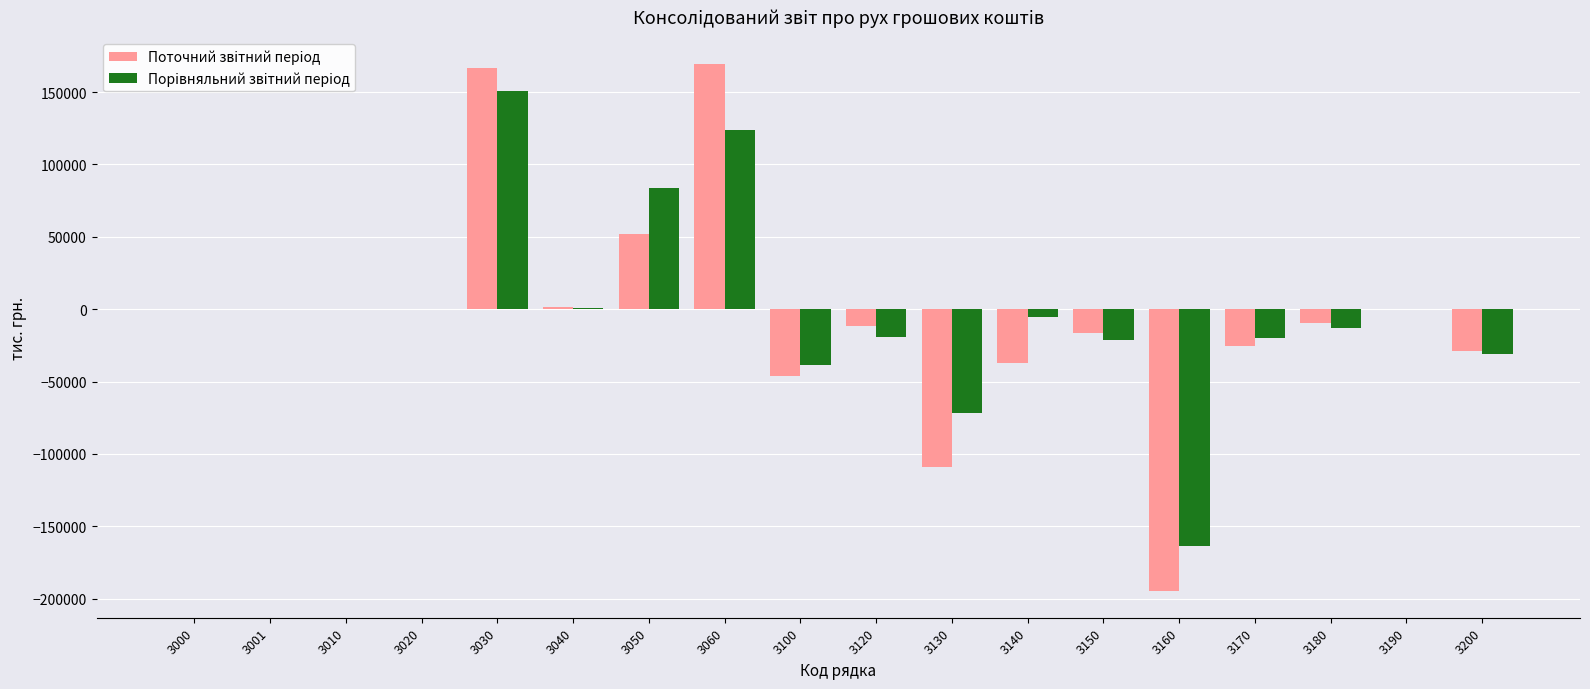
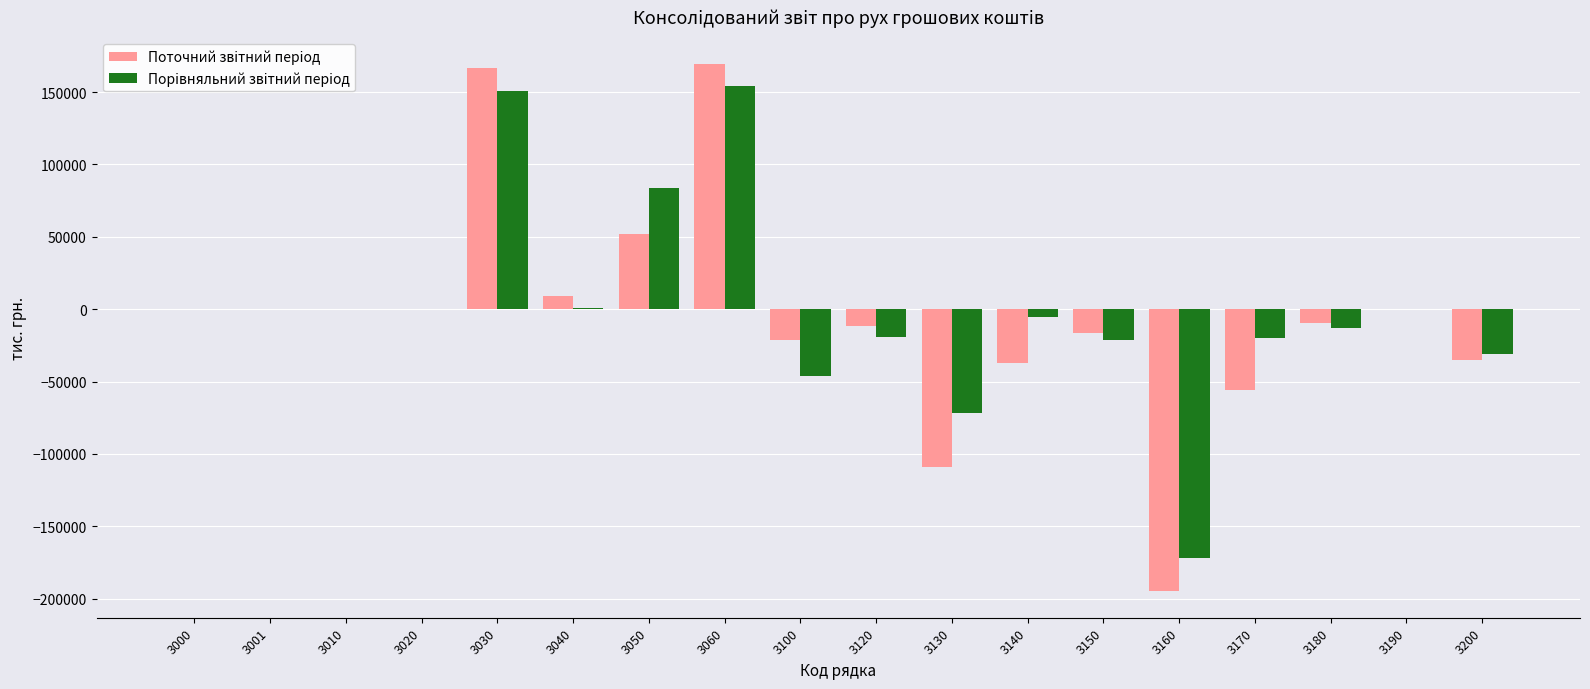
  {
    "Поточний звітний період": {
      "3000": 0,
      "3001": 0,
      "3010": 0,
      "3020": 0,
      "3030": 166000,
-     "3040": 1000,
+     "3040": 9000,
      "3050": 52000,
      "3060": 170000,
-     "3100": -46000,
+     "3100": -21000,
      "3120": -11000,
      "3130": -109000,
      "3140": -37000,
      "3150": -16000,
      "3160": -195000,
-     "3170": -25000,
+     "3170": -56000,
      "3180": -9000,
      "3190": 0,
-     "3200": -29000
+     "3200": -35000
    },
    "Порівняльний звітний період": {
      "3000": 0,
      "3001": 0,
      "3010": 0,
      "3020": 0,
      "3030": 151000,
      "3050": 84000,
-     "3060": 123000,
-     "3100": -38000,
+     "3060": 154000,
+     "3100": -46000,
      "3120": -19000,
      "3130": -72000,
      "3140": -5000,
      "3150": -21000,
-     "3160": -163000,
+     "3160": -172000,
      "3170": -20000,
      "3180": -13000,
      "3190": 0,
      "3200": -31000
    }
  }
